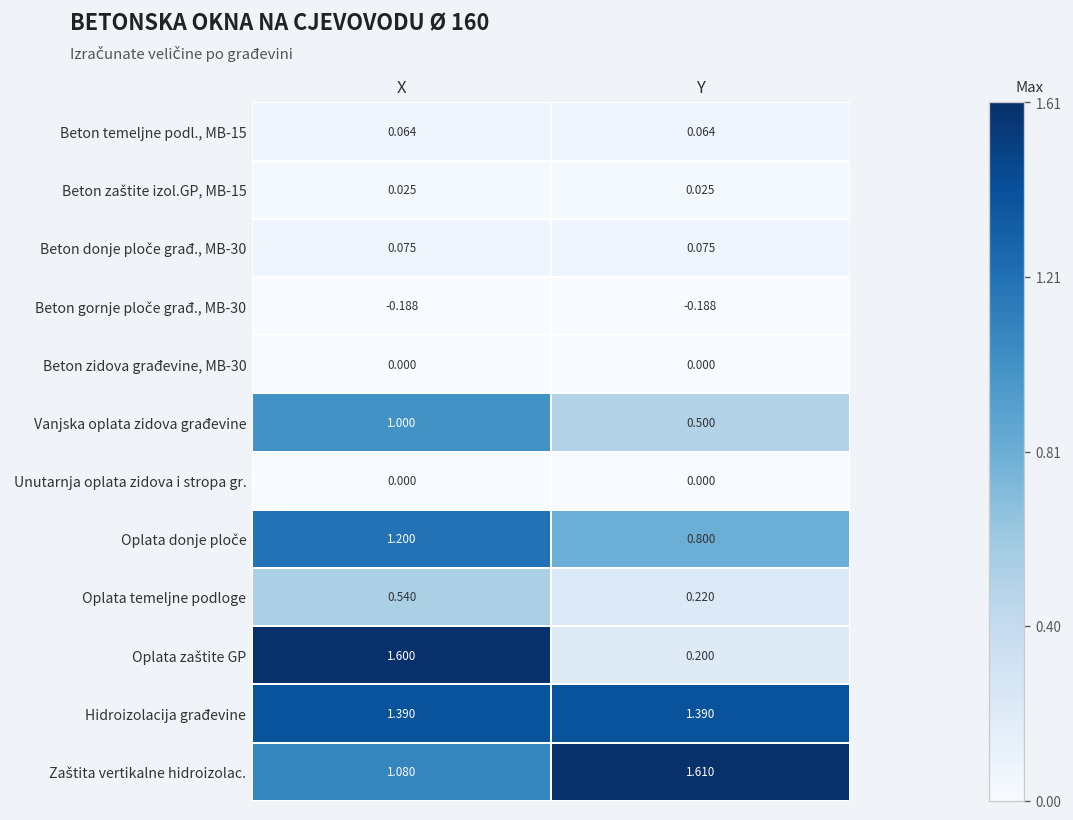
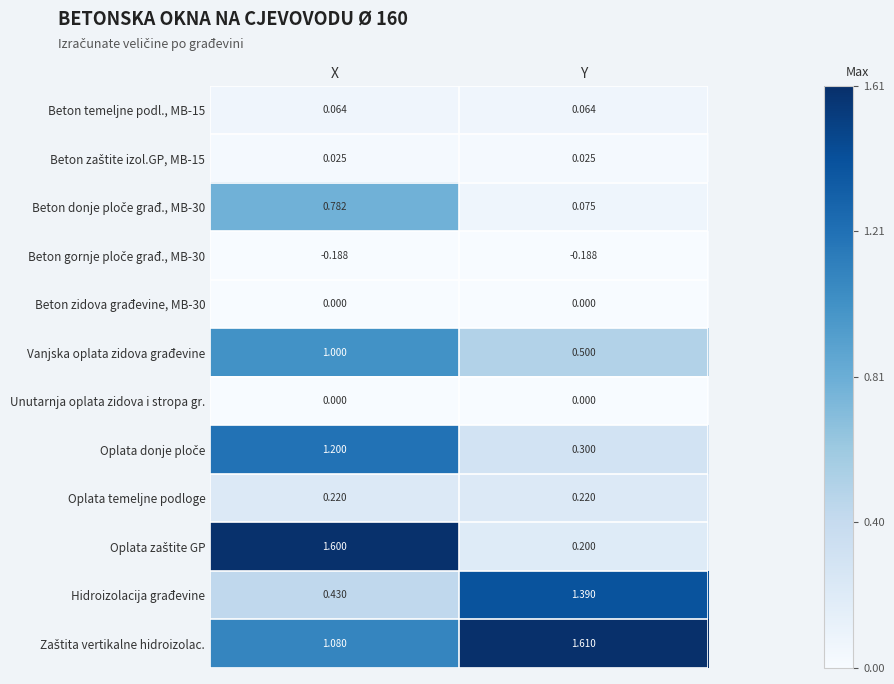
  {
    "Beton temeljne podl., MB-15": {
      "X": 0.064,
      "Y": 0.064
    },
    "Beton zaštite izol.GP, MB-15": {
      "X": 0.025,
      "Y": 0.025
    },
    "Beton donje ploče građ., MB-30": {
-     "X": 0.075,
+     "X": 0.782,
      "Y": 0.075
    },
    "Beton gornje ploče građ., MB-30": {
      "X": -0.188,
      "Y": -0.188
    },
    "Beton zidova građevine, MB-30": {
      "X": 0.000,
      "Y": 0.000
    },
    "Vanjska oplata zidova građevine": {
      "X": 1.000,
      "Y": 0.500
    },
    "Unutarnja oplata zidova i stropa gr.": {
      "X": 0.000,
      "Y": 0.000
    },
    "Oplata donje ploče": {
      "X": 1.200,
-     "Y": 0.800
+     "Y": 0.300
    },
    "Oplata temeljne podloge": {
-     "X": 0.540,
+     "X": 0.220,
      "Y": 0.220
    },
    "Oplata zaštite GP": {
      "X": 1.600,
      "Y": 0.200
    },
    "Hidroizolacija građevine": {
-     "X": 1.390,
+     "X": 0.430,
      "Y": 1.390
    },
    "Zaštita vertikalne hidroizolac.": {
      "X": 1.080,
      "Y": 1.610
    }
  }
